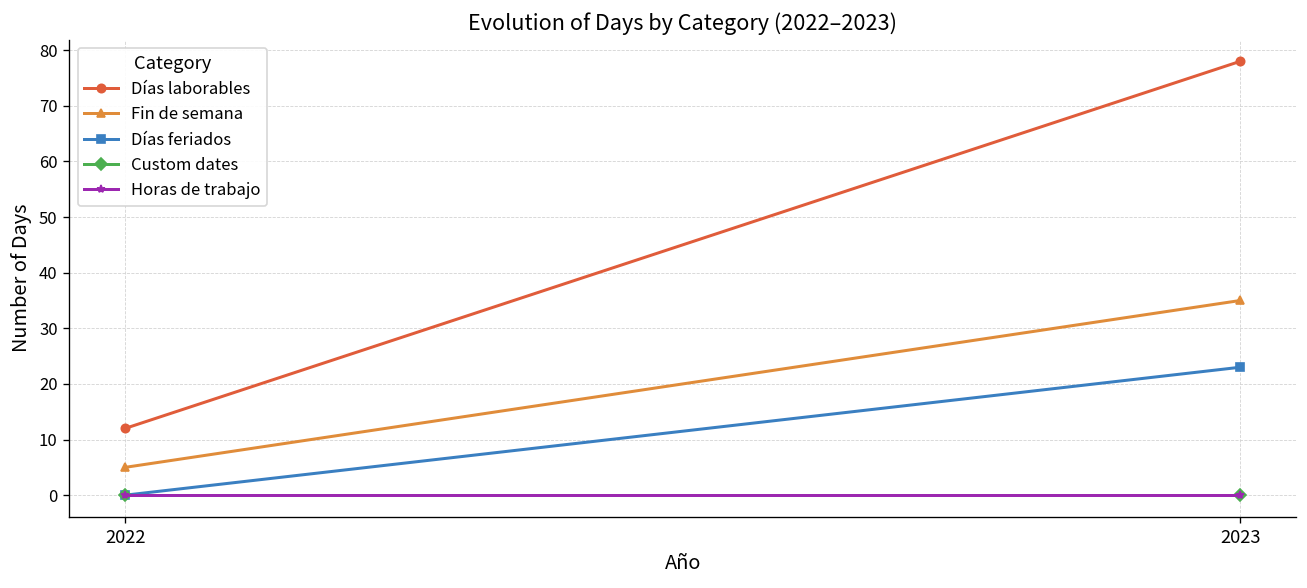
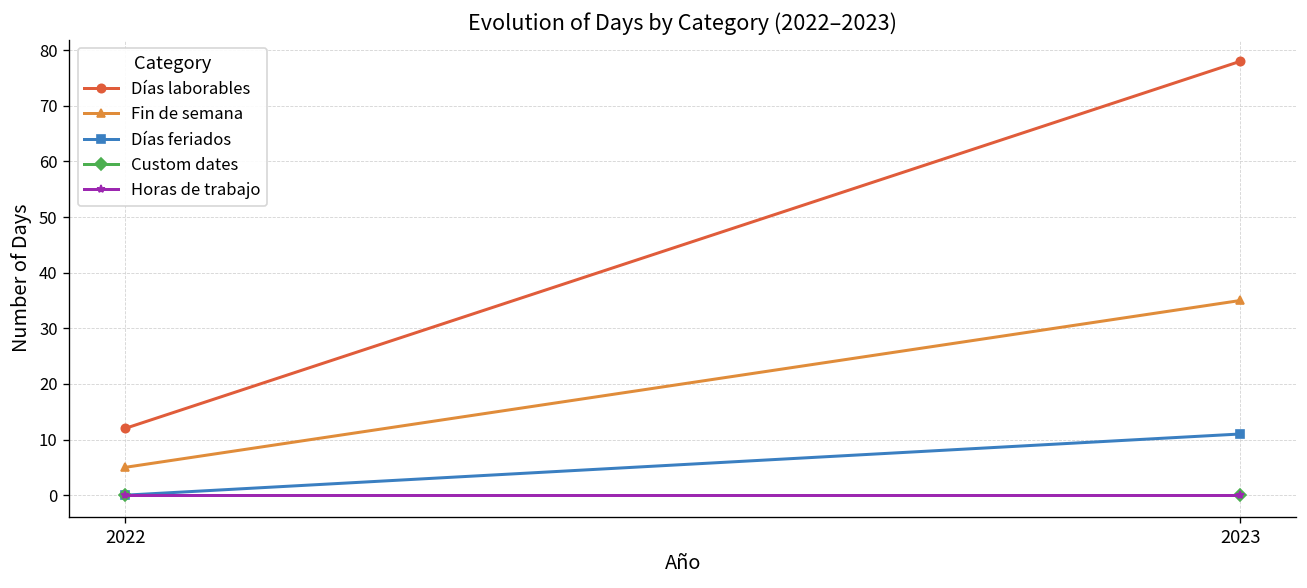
  {
    "Días feriados": {
-     "2023": 23
+     "2023": 11
    },
    "Horas de trabajo": {
      "2023": 0
    }
  }
